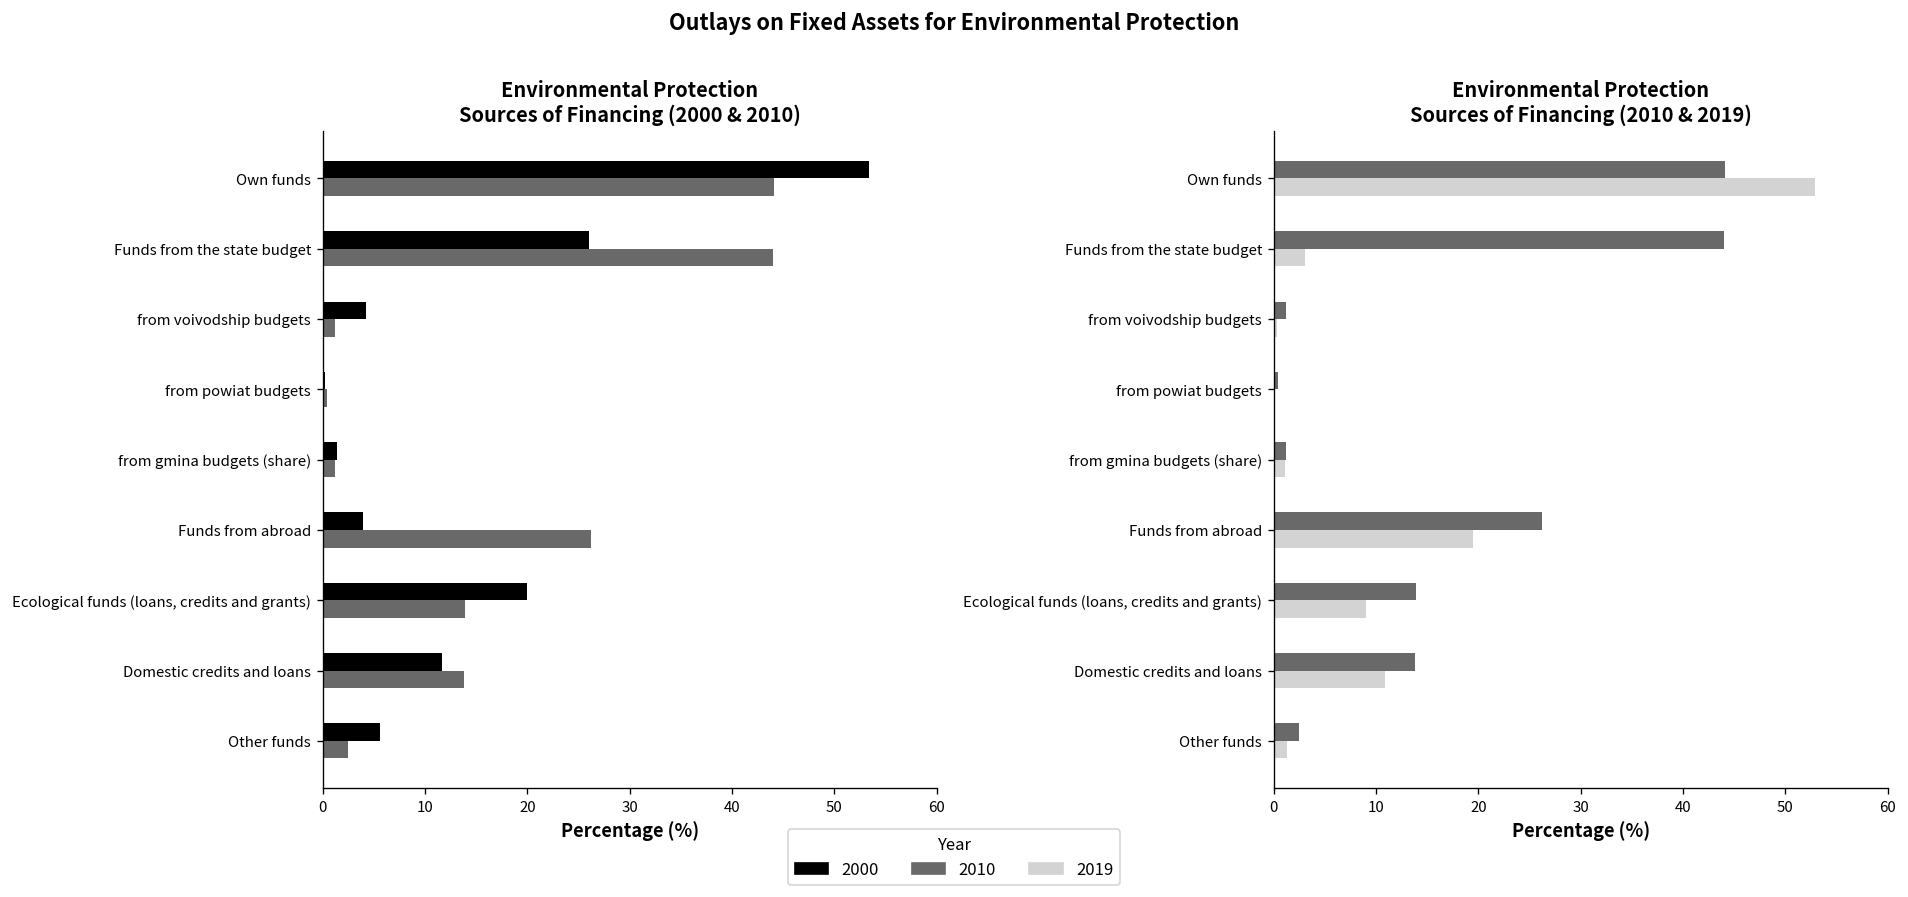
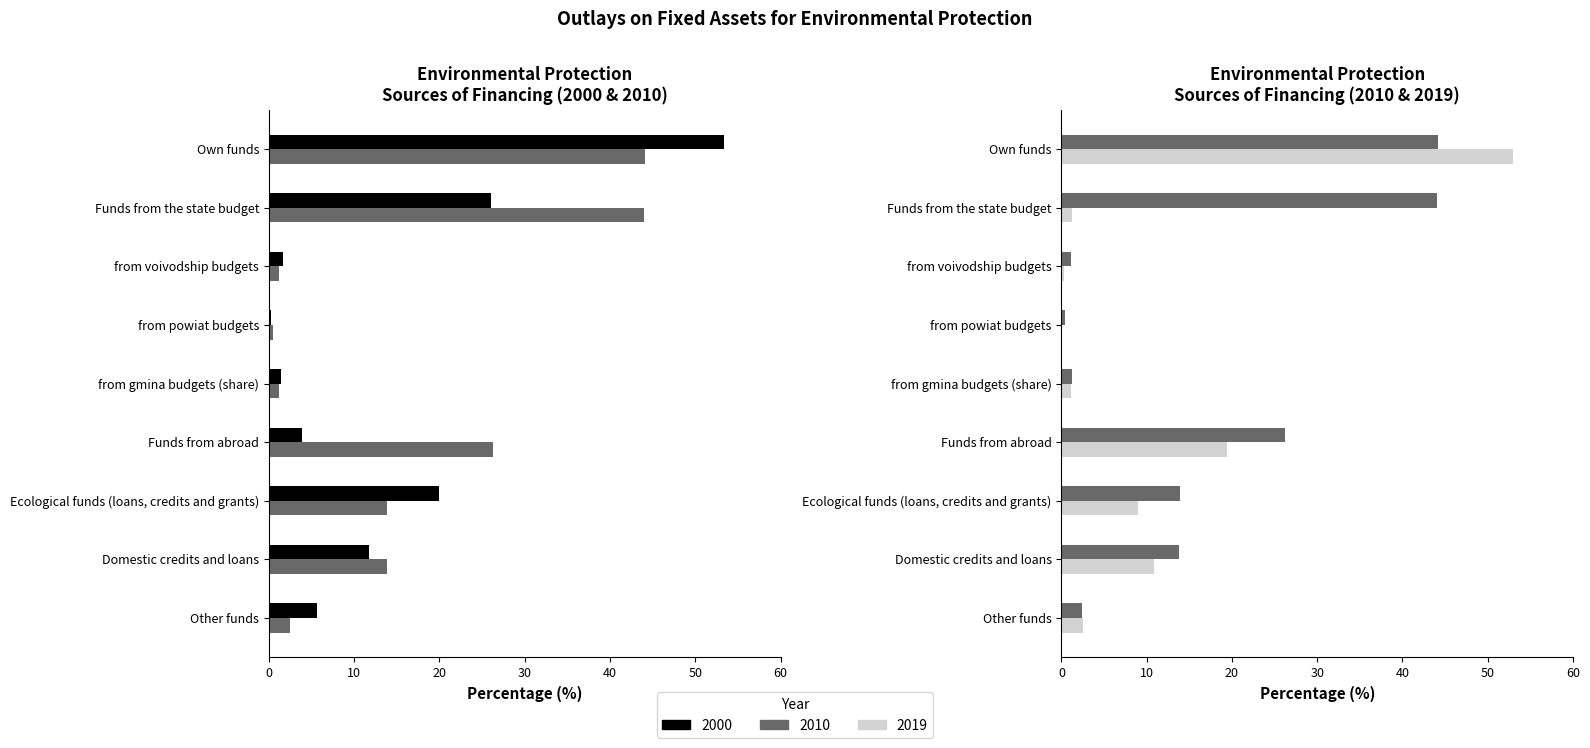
  {
    "Environmental Protection Sources of Financing (2000 & 2010)": {
      "2000": {
        "Own funds": 53,
        "Funds from the state budget": 26,
-       "from voivodship budgets": 4,
+       "from voivodship budgets": 2,
        "from gmina budgets (share)": 1,
        "Funds from abroad": 4,
        "Ecological funds (loans, credits and grants)": 20,
        "Domestic credits and loans": 12,
        "Other funds": 6
      },
      "2010": {
        "Own funds": 44,
        "Funds from the state budget": 44,
        "from voivodship budgets": 1,
        "from powiat budgets": 0,
        "from gmina budgets (share)": 1,
        "Funds from abroad": 26,
        "Ecological funds (loans, credits and grants)": 14,
        "Domestic credits and loans": 14,
        "Other funds": 2
      }
    },
    "Environmental Protection Sources of Financing (2010 & 2019)": {
      "2010": {
        "Own funds": 44,
        "Funds from the state budget": 44,
        "from voivodship budgets": 1,
        "from powiat budgets": 0,
        "from gmina budgets (share)": 1,
        "Funds from abroad": 26,
        "Ecological funds (loans, credits and grants)": 14,
        "Domestic credits and loans": 14,
        "Other funds": 2
      },
      "2019": {
        "Own funds": 53,
-       "Funds from the state budget": 3,
+       "Funds from the state budget": 1,
        "from voivodship budgets": 0,
        "from gmina budgets (share)": 1,
        "Funds from abroad": 19,
        "Ecological funds (loans, credits and grants)": 9,
        "Domestic credits and loans": 11,
-       "Other funds": 1
+       "Other funds": 3
      }
    }
  }
